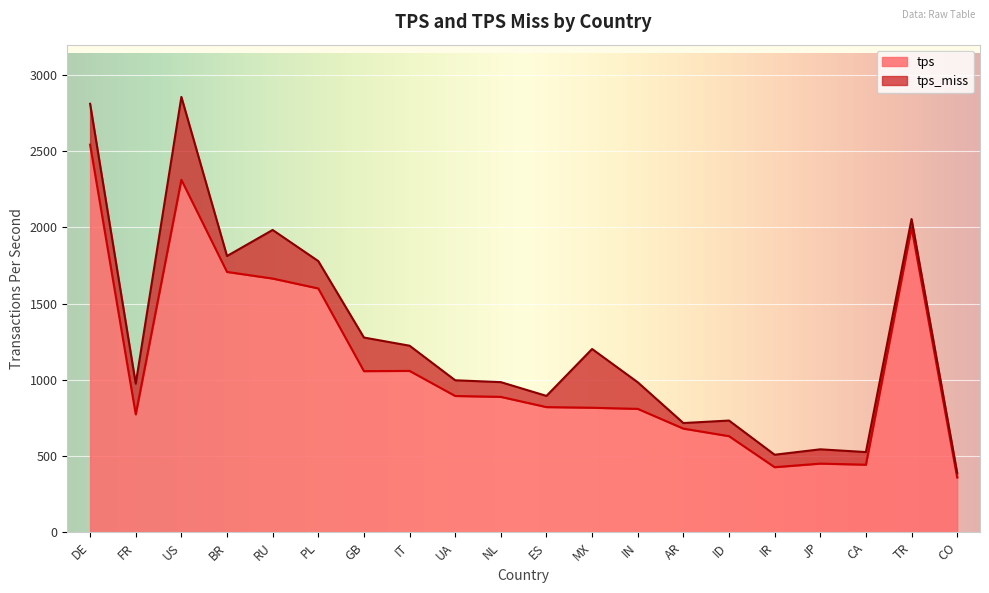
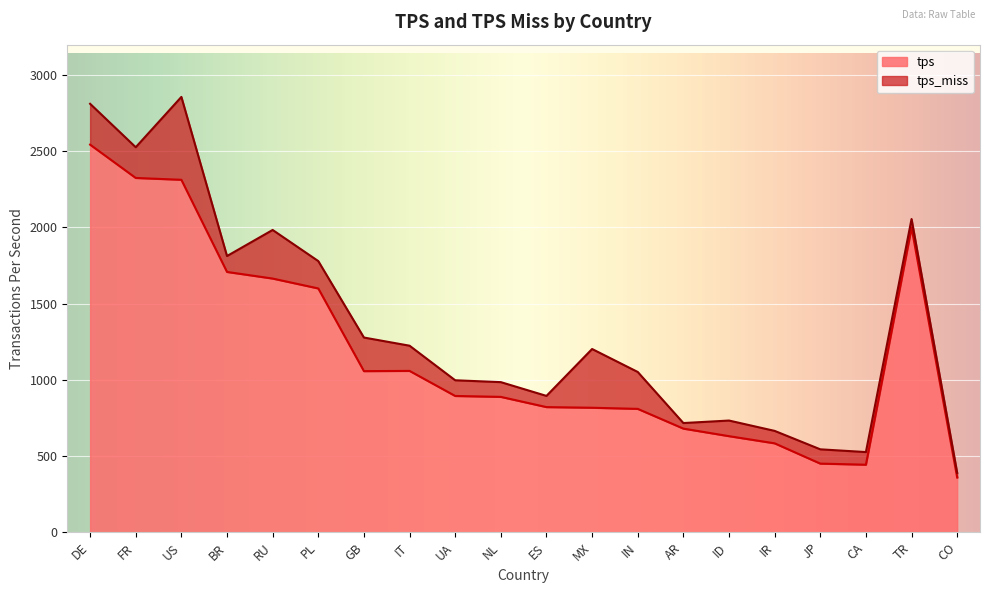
  {
    "tps": {
      "DE": 2540,
-     "FR": 770,
+     "FR": 2320,
      "US": 2310,
      "BR": 1710,
      "RU": 1660,
      "PL": 1600,
      "GB": 1060,
      "IT": 1060,
      "UA": 890,
      "NL": 890,
      "ES": 820,
      "MX": 820,
      "IN": 810,
      "AR": 680,
      "ID": 630,
-     "IR": 430,
+     "IR": 580,
      "JP": 450,
      "CA": 440,
      "TR": 2000,
      "CO": 360
    },
    "tps_miss": {
      "DE": 270,
      "FR": 200,
      "US": 540,
      "BR": 100,
      "RU": 320,
      "PL": 180,
      "GB": 220,
      "IT": 170,
      "UA": 100,
      "NL": 100,
      "ES": 70,
      "MX": 390,
-     "IN": 170,
+     "IN": 240,
      "AR": 40,
      "ID": 100,
      "IR": 80,
      "JP": 90,
      "CA": 80,
      "TR": 60,
      "CO": 30
    }
  }
